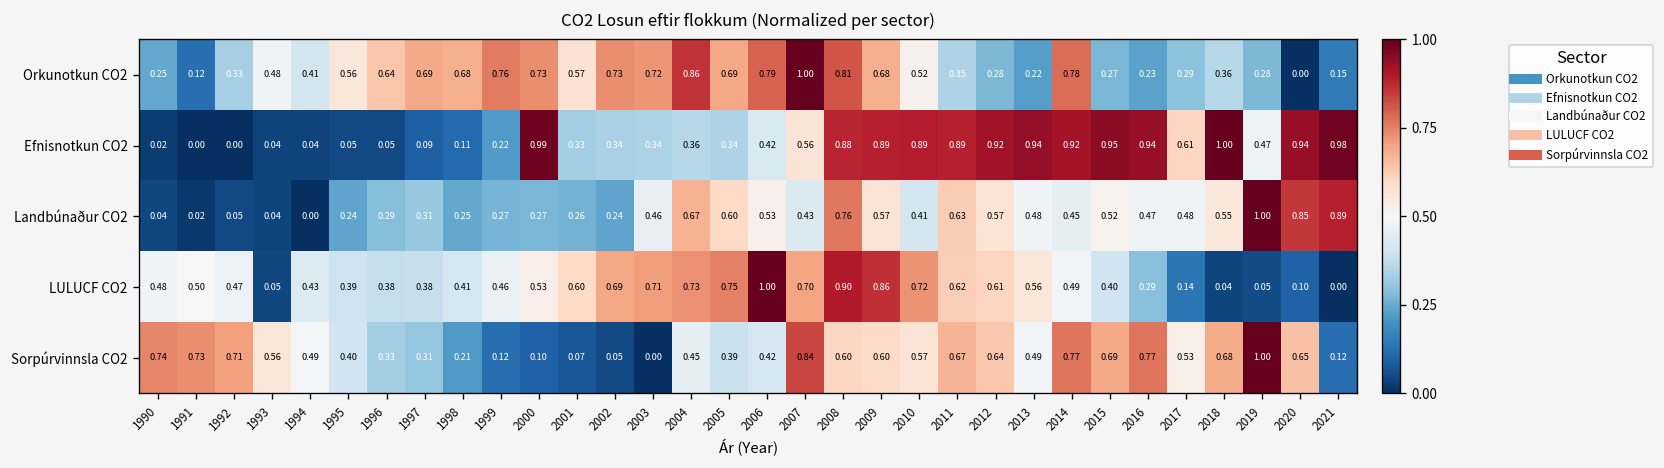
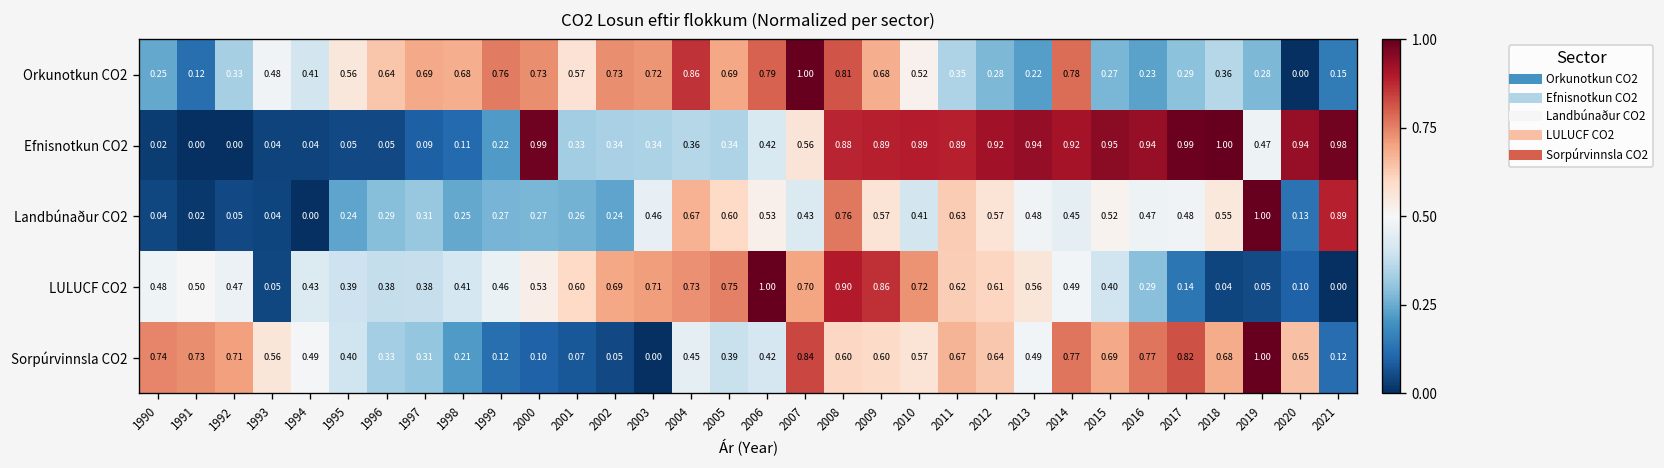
  {
    "Orkunotkun CO2": {
      "1990": 0.25,
      "1991": 0.12,
      "1992": 0.33,
      "1993": 0.48,
      "1994": 0.41,
      "1995": 0.56,
      "1996": 0.64,
      "1997": 0.69,
      "1998": 0.68,
      "1999": 0.76,
      "2000": 0.73,
      "2001": 0.57,
      "2002": 0.73,
      "2003": 0.72,
      "2004": 0.86,
      "2005": 0.69,
      "2006": 0.79,
      "2007": 1.00,
      "2008": 0.81,
      "2009": 0.68,
      "2010": 0.52,
      "2011": 0.35,
      "2012": 0.28,
      "2013": 0.22,
      "2014": 0.78,
      "2015": 0.27,
      "2016": 0.23,
      "2017": 0.29,
      "2018": 0.36,
      "2019": 0.28,
      "2020": 0.00,
      "2021": 0.15
    },
    "Efnisnotkun CO2": {
      "1990": 0.02,
      "1991": 0.00,
      "1992": 0.00,
      "1993": 0.04,
      "1994": 0.04,
      "1995": 0.05,
      "1996": 0.05,
      "1997": 0.09,
      "1998": 0.11,
      "1999": 0.22,
      "2000": 0.99,
      "2001": 0.33,
      "2002": 0.34,
      "2003": 0.34,
      "2004": 0.36,
      "2005": 0.34,
      "2006": 0.42,
      "2007": 0.56,
      "2008": 0.88,
      "2009": 0.89,
      "2010": 0.89,
      "2011": 0.89,
      "2012": 0.92,
      "2013": 0.94,
      "2014": 0.92,
      "2015": 0.95,
      "2016": 0.94,
-     "2017": 0.61,
+     "2017": 0.99,
      "2018": 1.00,
      "2019": 0.47,
      "2020": 0.94,
      "2021": 0.98
    },
    "Landbúnaður CO2": {
      "1990": 0.04,
      "1991": 0.02,
      "1992": 0.05,
      "1993": 0.04,
      "1994": 0.00,
      "1995": 0.24,
      "1996": 0.29,
      "1997": 0.31,
      "1998": 0.25,
      "1999": 0.27,
      "2000": 0.27,
      "2001": 0.26,
      "2002": 0.24,
      "2003": 0.46,
      "2004": 0.67,
      "2005": 0.60,
      "2006": 0.53,
      "2007": 0.43,
      "2008": 0.76,
      "2009": 0.57,
      "2010": 0.41,
      "2011": 0.63,
      "2012": 0.57,
      "2013": 0.48,
      "2014": 0.45,
      "2015": 0.52,
      "2016": 0.47,
      "2017": 0.48,
      "2018": 0.55,
      "2019": 1.00,
-     "2020": 0.85,
+     "2020": 0.13,
      "2021": 0.89
    },
    "LULUCF CO2": {
      "1990": 0.48,
      "1991": 0.50,
      "1992": 0.47,
      "1993": 0.05,
      "1994": 0.43,
      "1995": 0.39,
      "1996": 0.38,
      "1997": 0.38,
      "1998": 0.41,
      "1999": 0.46,
      "2000": 0.53,
      "2001": 0.60,
      "2002": 0.69,
      "2003": 0.71,
      "2004": 0.73,
      "2005": 0.75,
      "2006": 1.00,
      "2007": 0.70,
      "2008": 0.90,
      "2009": 0.86,
      "2010": 0.72,
      "2011": 0.62,
      "2012": 0.61,
      "2013": 0.56,
      "2014": 0.49,
      "2015": 0.40,
      "2016": 0.29,
      "2017": 0.14,
      "2018": 0.04,
      "2019": 0.05,
      "2020": 0.10,
      "2021": 0.00
    },
    "Sorpúrvinnsla CO2": {
      "1990": 0.74,
      "1991": 0.73,
      "1992": 0.71,
      "1993": 0.56,
      "1994": 0.49,
      "1995": 0.40,
      "1996": 0.33,
      "1997": 0.31,
      "1998": 0.21,
      "1999": 0.12,
      "2000": 0.10,
      "2001": 0.07,
      "2002": 0.05,
      "2003": 0.00,
      "2004": 0.45,
      "2005": 0.39,
      "2006": 0.42,
      "2007": 0.84,
      "2008": 0.60,
      "2009": 0.60,
      "2010": 0.57,
      "2011": 0.67,
      "2012": 0.64,
      "2013": 0.49,
      "2014": 0.77,
      "2015": 0.69,
      "2016": 0.77,
-     "2017": 0.53,
+     "2017": 0.82,
      "2018": 0.68,
      "2019": 1.00,
      "2020": 0.65,
      "2021": 0.12
    }
  }
